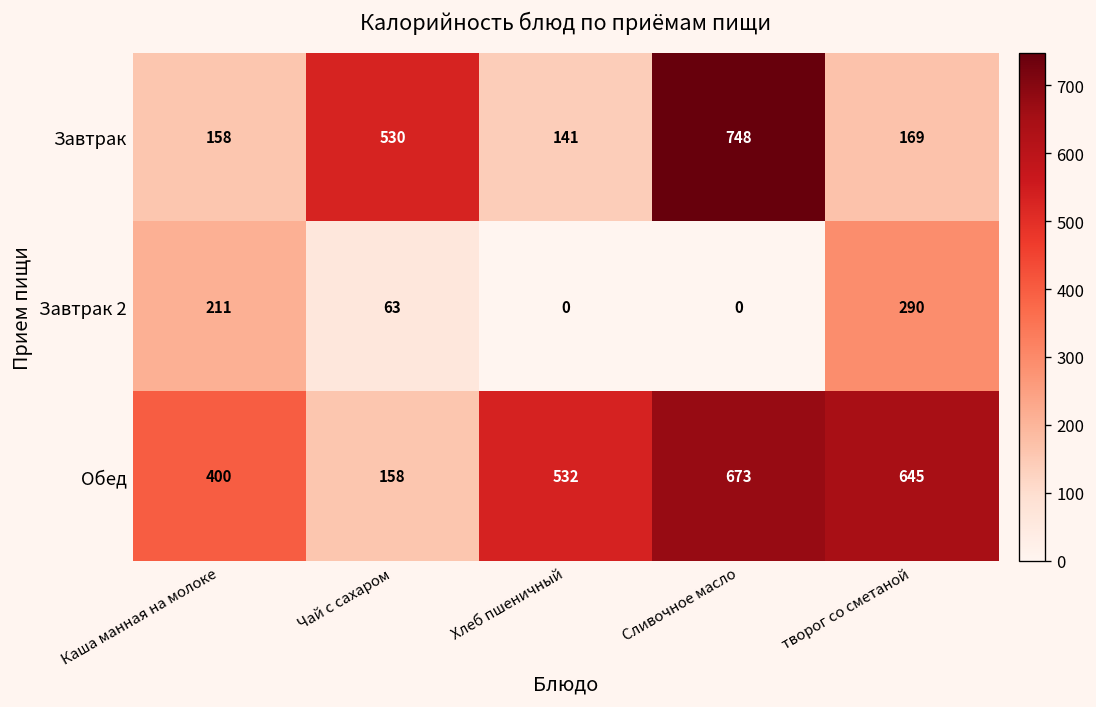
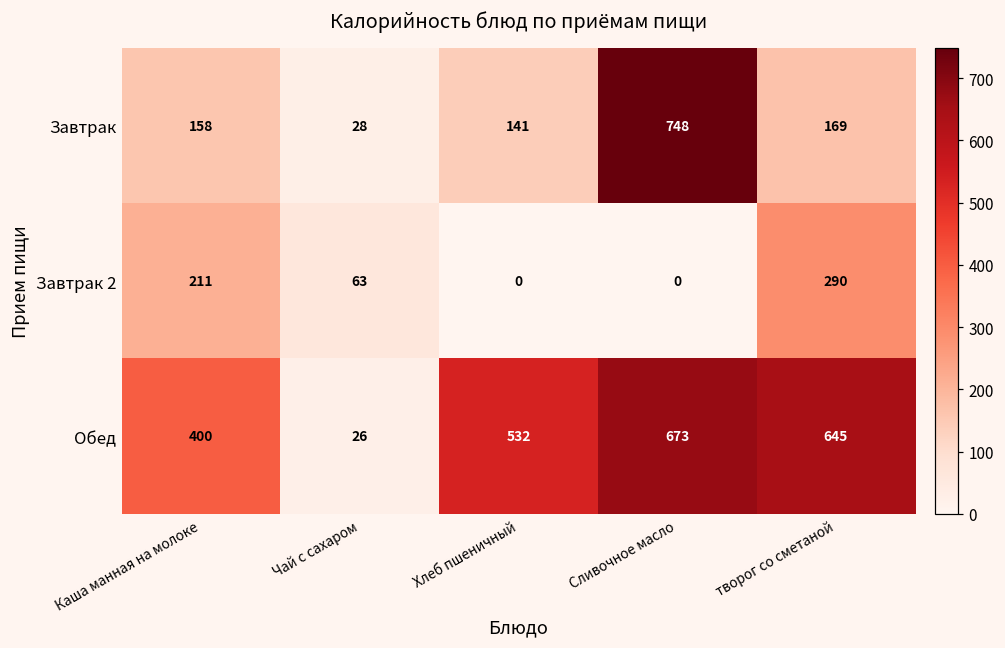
  {
    "Завтрак": {
      "Каша манная на молоке": 158,
-     "Чай с сахаром": 530,
+     "Чай с сахаром": 28,
      "Хлеб пшеничный": 141,
      "Сливочное масло": 748,
      "творог со сметаной": 169
    },
    "Завтрак 2": {
      "Каша манная на молоке": 211,
      "Чай с сахаром": 63,
      "Хлеб пшеничный": 0,
      "Сливочное масло": 0,
      "творог со сметаной": 290
    },
    "Обед": {
      "Каша манная на молоке": 400,
-     "Чай с сахаром": 158,
+     "Чай с сахаром": 26,
      "Хлеб пшеничный": 532,
      "Сливочное масло": 673,
      "творог со сметаной": 645
    }
  }
